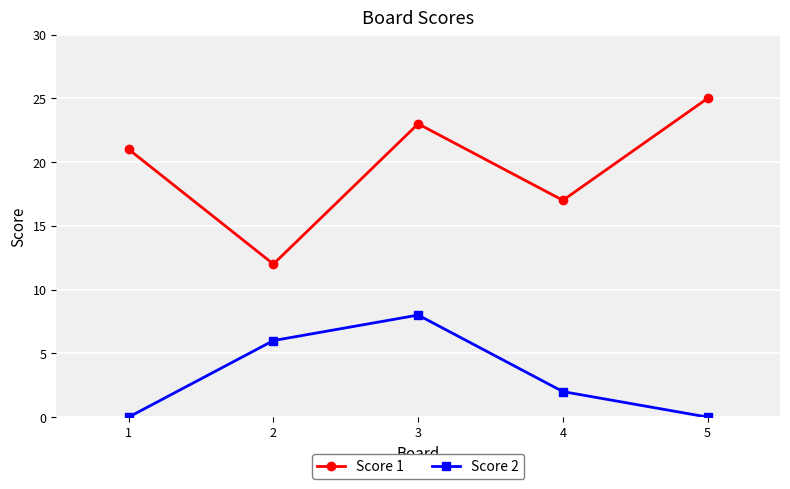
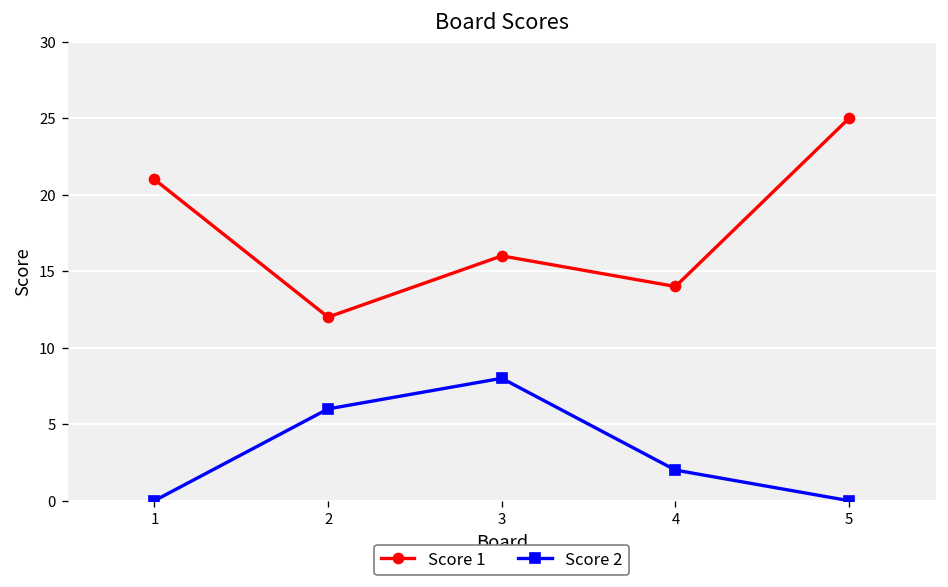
  {
    "Score 1": {
      "1": 21,
      "2": 12,
-     "3": 23,
-     "4": 17,
+     "3": 16,
+     "4": 14,
      "5": 25
    },
    "Score 2": {
      "1": 0,
      "2": 6,
      "3": 8,
      "4": 2,
      "5": 0
    }
  }
